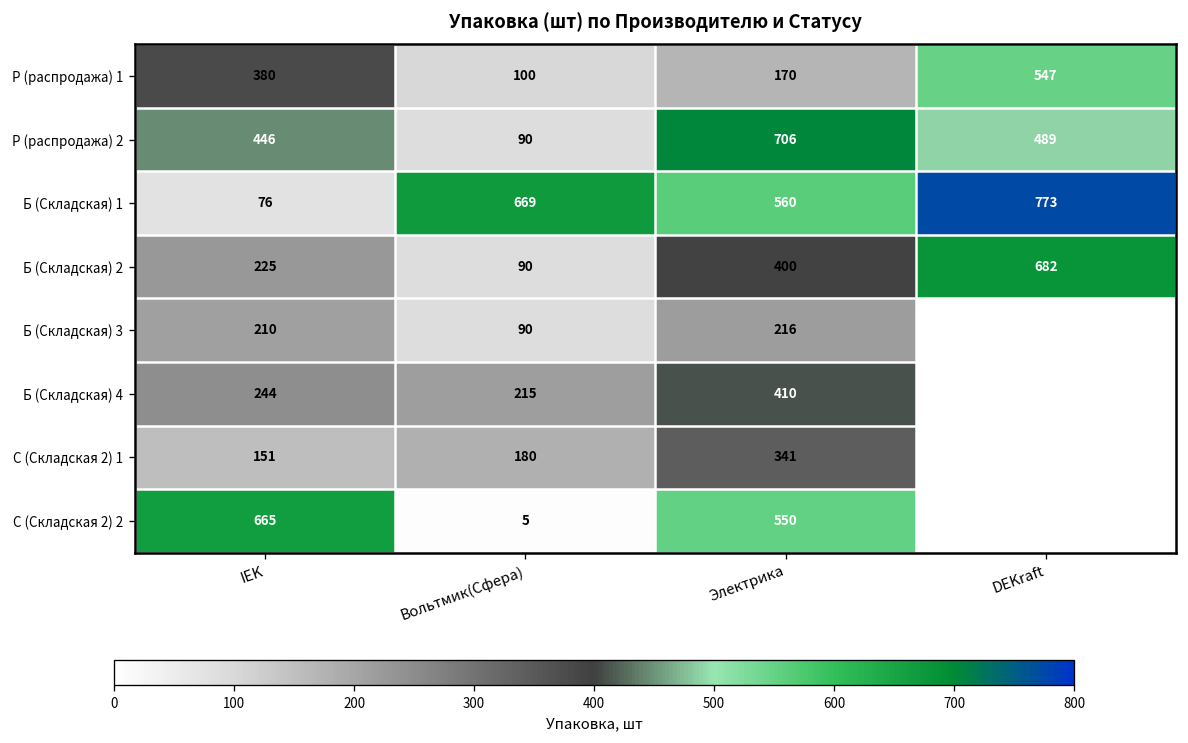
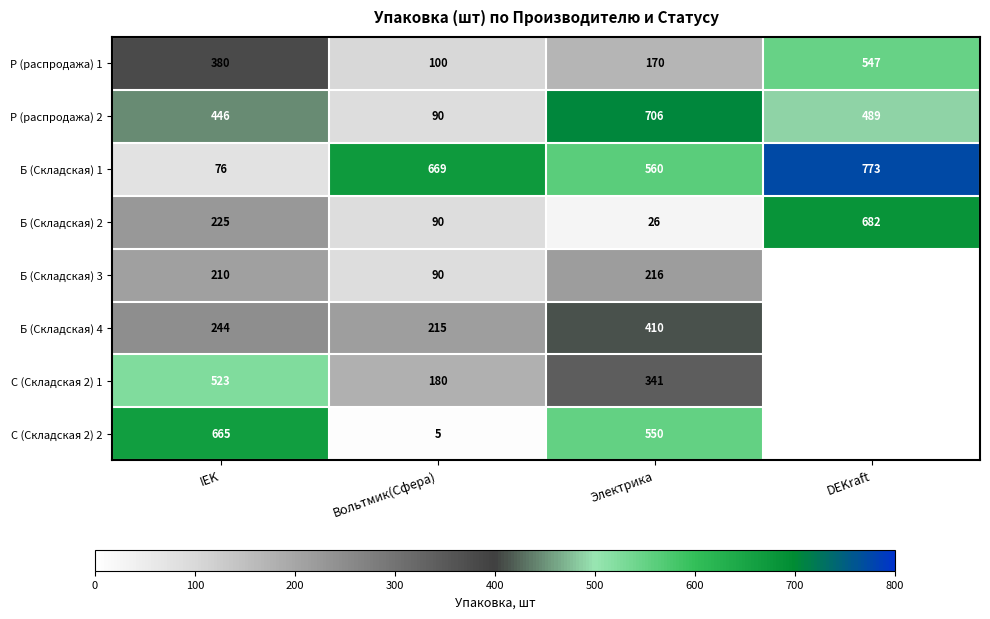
  {
    "Р (распродажа) 1": {
      "IEK": 380,
      "Вольтмик(Сфера)": 100,
      "Электрика": 170,
      "DEKraft": 547
    },
    "Р (распродажа) 2": {
      "IEK": 446,
      "Вольтмик(Сфера)": 90,
      "Электрика": 706,
      "DEKraft": 489
    },
    "Б (Складская) 1": {
      "IEK": 76,
      "Вольтмик(Сфера)": 669,
      "Электрика": 560,
      "DEKraft": 773
    },
    "Б (Складская) 2": {
      "IEK": 225,
      "Вольтмик(Сфера)": 90,
-     "Электрика": 400,
+     "Электрика": 26,
      "DEKraft": 682
    },
    "Б (Складская) 3": {
      "IEK": 210,
      "Вольтмик(Сфера)": 90,
      "Электрика": 216
    },
    "Б (Складская) 4": {
      "IEK": 244,
      "Вольтмик(Сфера)": 215,
      "Электрика": 410
    },
    "С (Складская 2) 1": {
-     "IEK": 151,
+     "IEK": 523,
      "Вольтмик(Сфера)": 180,
      "Электрика": 341
    },
    "С (Складская 2) 2": {
      "IEK": 665,
      "Вольтмик(Сфера)": 5,
      "Электрика": 550
    }
  }
